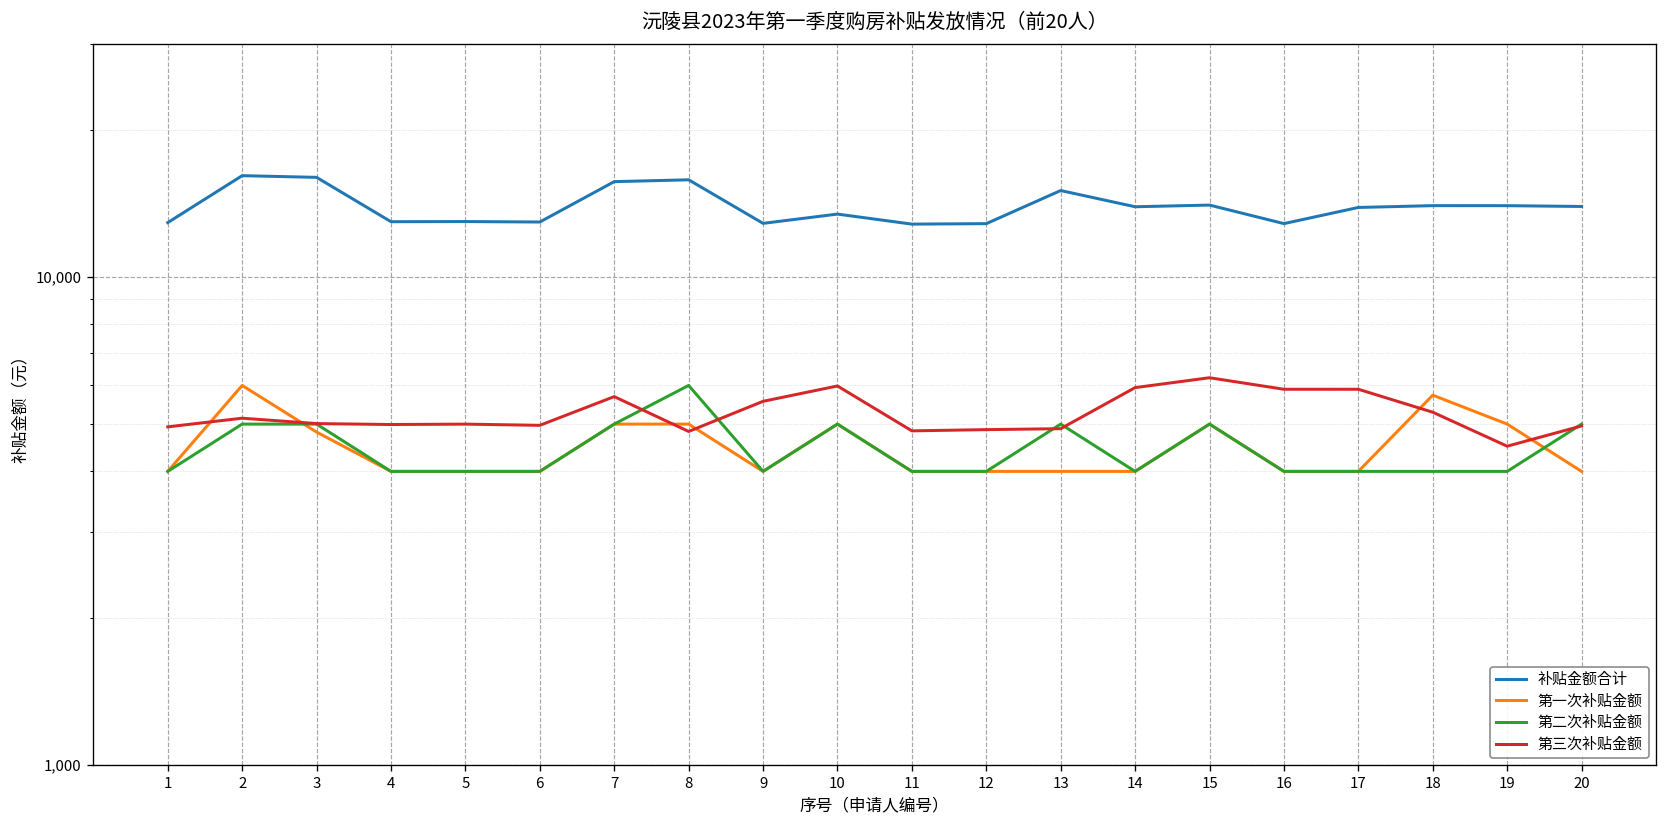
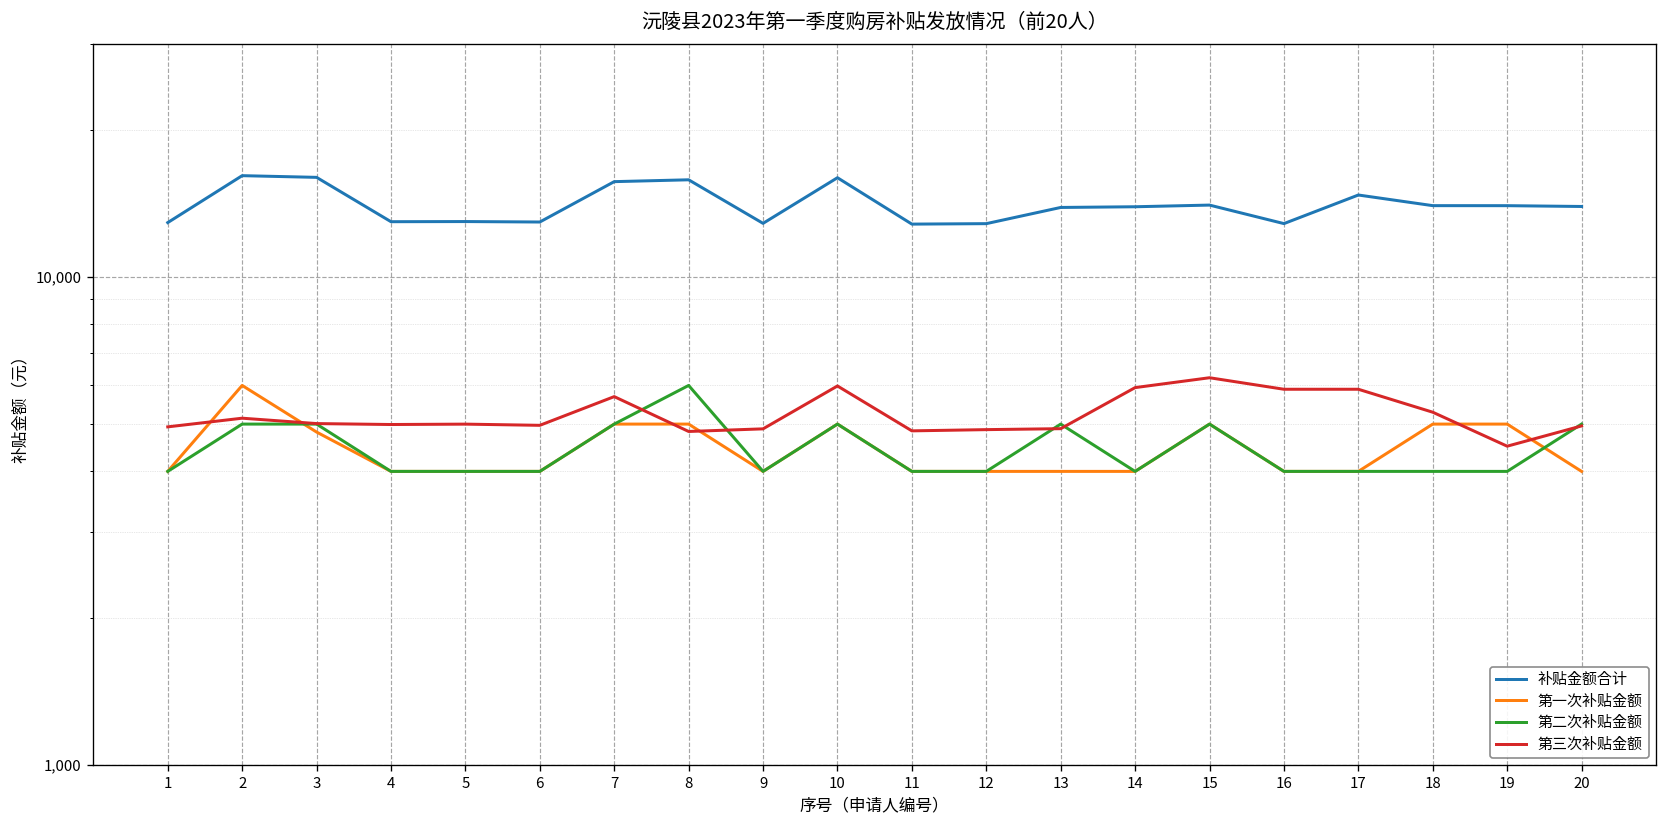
  {
    "补贴金额合计": {
      "1": "12,900",
      "2": "16,100",
      "3": "16,000",
      "4": "13,000",
      "5": "13,000",
      "6": "13,000",
      "7": "15,700",
      "8": "15,800",
      "9": "12,900",
-     "10": "13,500",
+     "10": "16,000",
      "11": "12,800",
      "12": "12,900",
-     "13": "15,000",
+     "13": "13,900",
      "14": "13,900",
      "15": "14,000",
      "16": "12,900",
-     "17": "13,900",
+     "17": "14,700",
      "18": "14,000",
      "19": "14,000",
      "20": "14,000"
    },
    "第一次补贴金额": {
      "2": "6,000",
      "3": "4,800",
      "8": "5,000",
      "13": "4,000",
-     "18": "5,700",
+     "18": "5,000",
      "19": "5,000",
      "20": "4,000"
    },
    "第二次补贴金额": {
      "2": "5,000",
      "8": "6,000",
      "13": "5,000",
      "18": "4,000",
      "19": "4,000"
    },
    "第三次补贴金额": {
      "1": "4,900",
      "2": "5,100",
      "4": "5,000",
      "5": "5,000",
      "6": "5,000",
      "7": "5,700",
      "8": "4,800",
-     "9": "5,600",
+     "9": "4,900",
      "10": "6,000",
      "11": "4,800",
      "12": "4,900",
      "13": "4,900",
      "14": "5,900",
      "15": "6,200",
      "16": "5,900",
      "17": "5,900",
      "18": "5,300",
      "19": "4,500"
    }
  }
